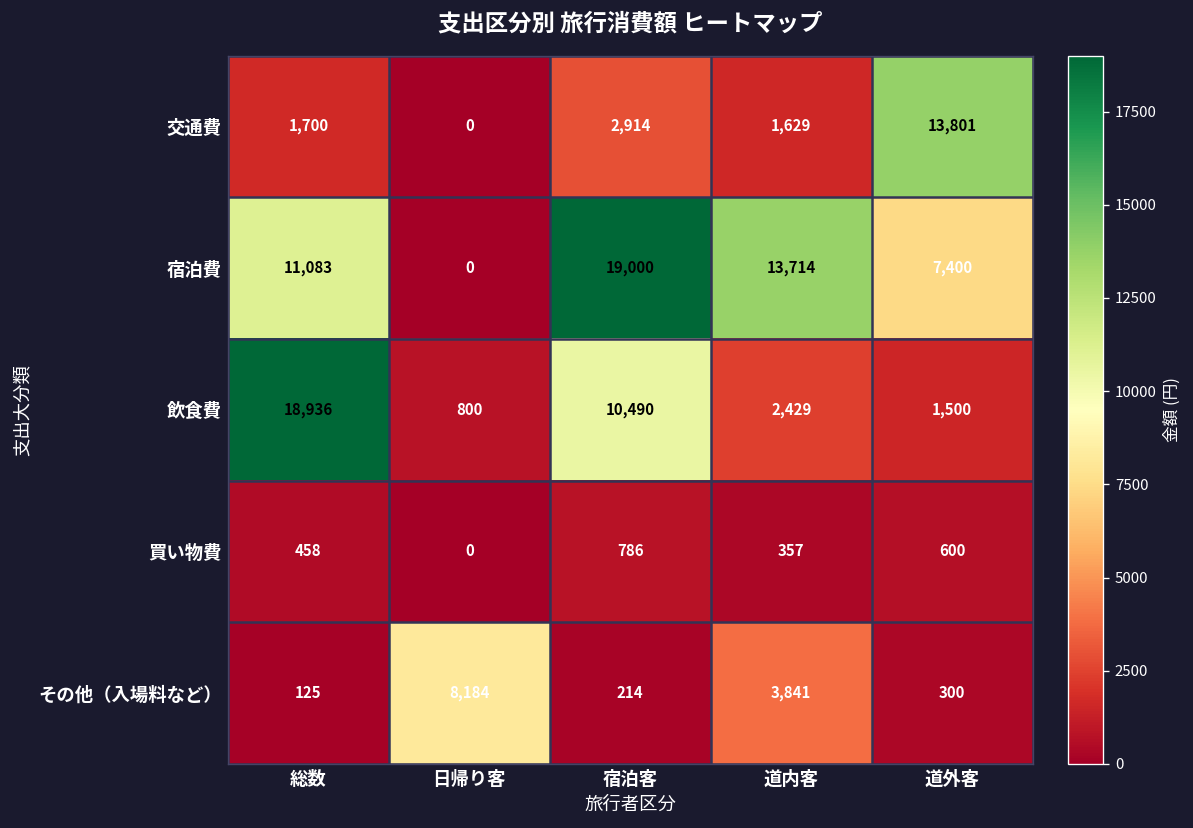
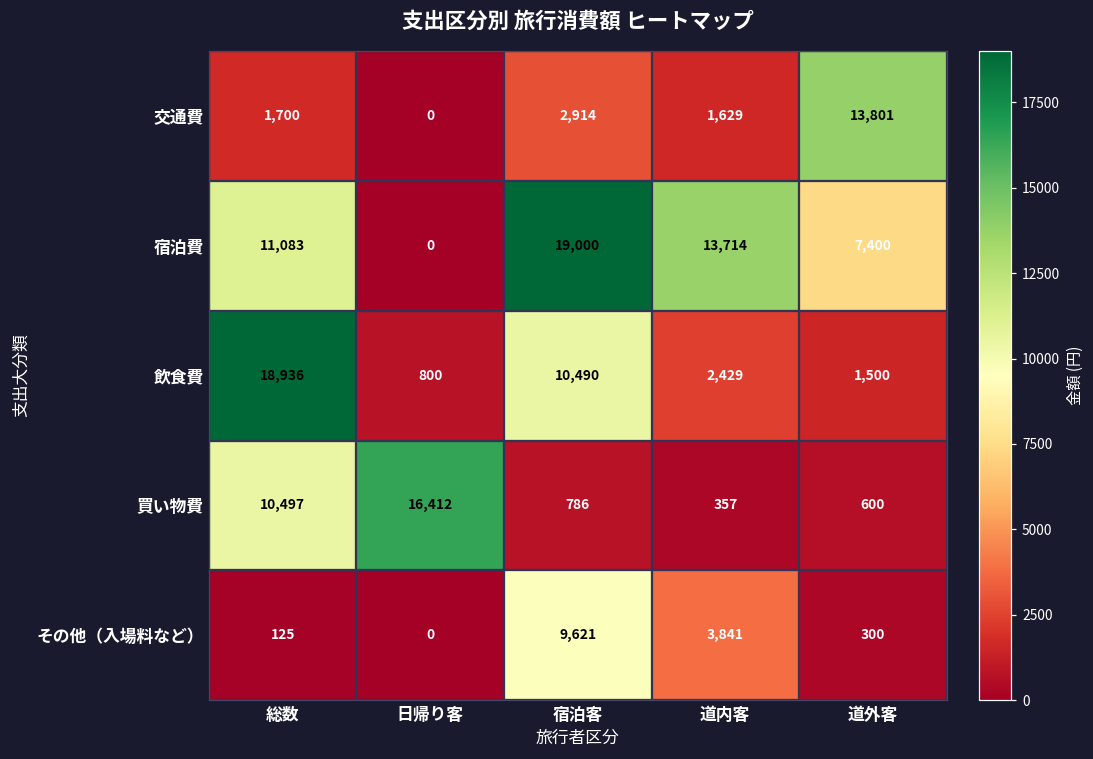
  {
    "交通費": {
      "総数": "1,700",
      "日帰り客": "0",
      "宿泊客": "2,914",
      "道内客": "1,629",
      "道外客": "13,801"
    },
    "宿泊費": {
      "総数": "11,083",
      "日帰り客": "0",
      "宿泊客": "19,000",
      "道内客": "13,714",
      "道外客": "7,400"
    },
    "飲食費": {
      "総数": "18,936",
      "日帰り客": "800",
      "宿泊客": "10,490",
      "道内客": "2,429",
      "道外客": "1,500"
    },
    "買い物費": {
-     "総数": "458",
-     "日帰り客": "0",
+     "総数": "10,497",
+     "日帰り客": "16,412",
      "宿泊客": "786",
      "道内客": "357",
      "道外客": "600"
    },
    "その他（入場料など）": {
      "総数": "125",
-     "日帰り客": "8,184",
-     "宿泊客": "214",
+     "日帰り客": "0",
+     "宿泊客": "9,621",
      "道内客": "3,841",
      "道外客": "300"
    }
  }
